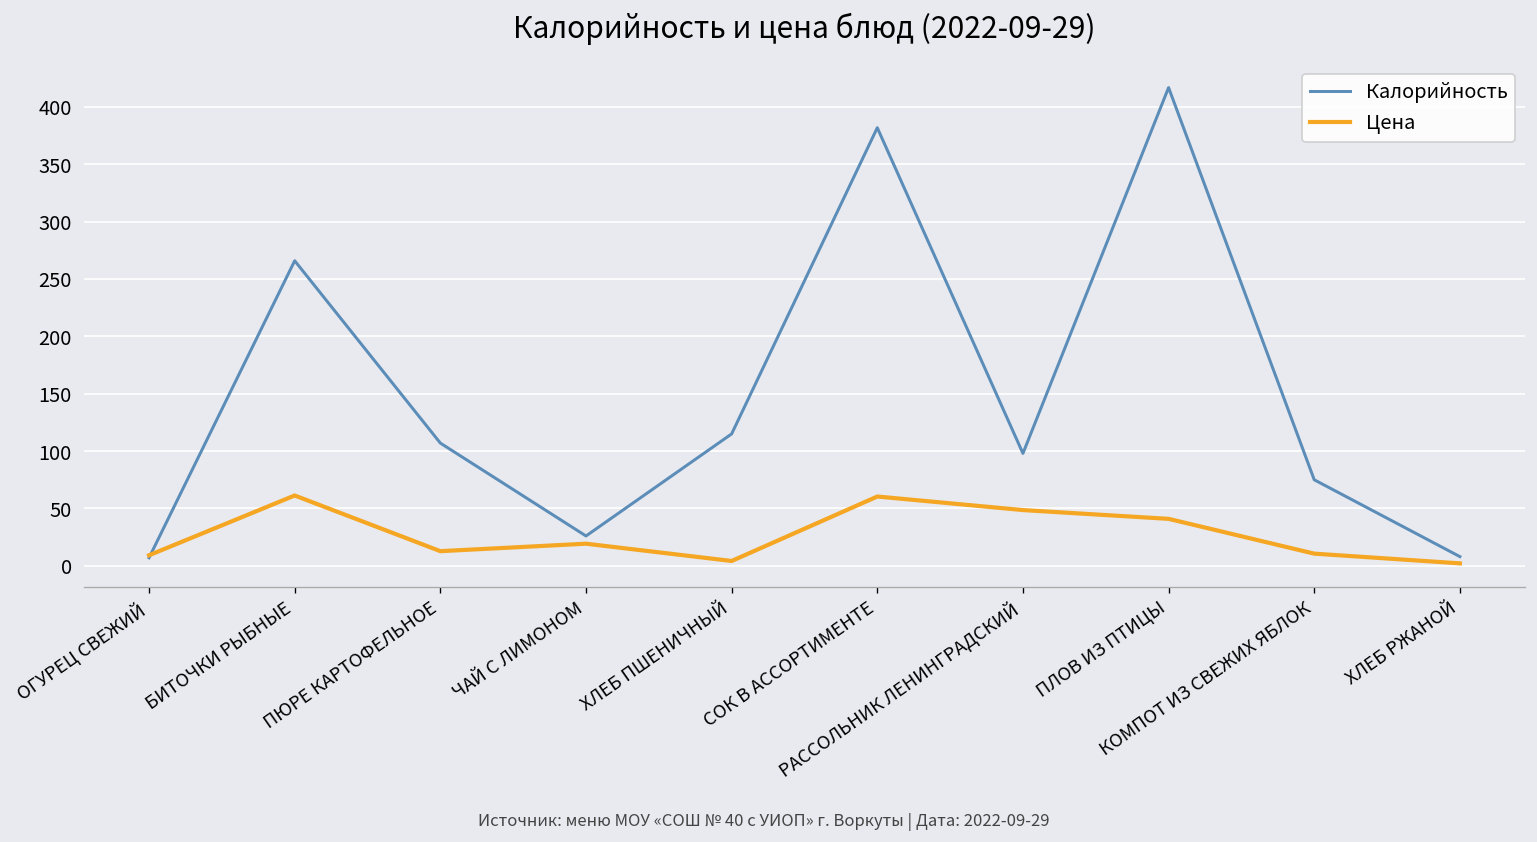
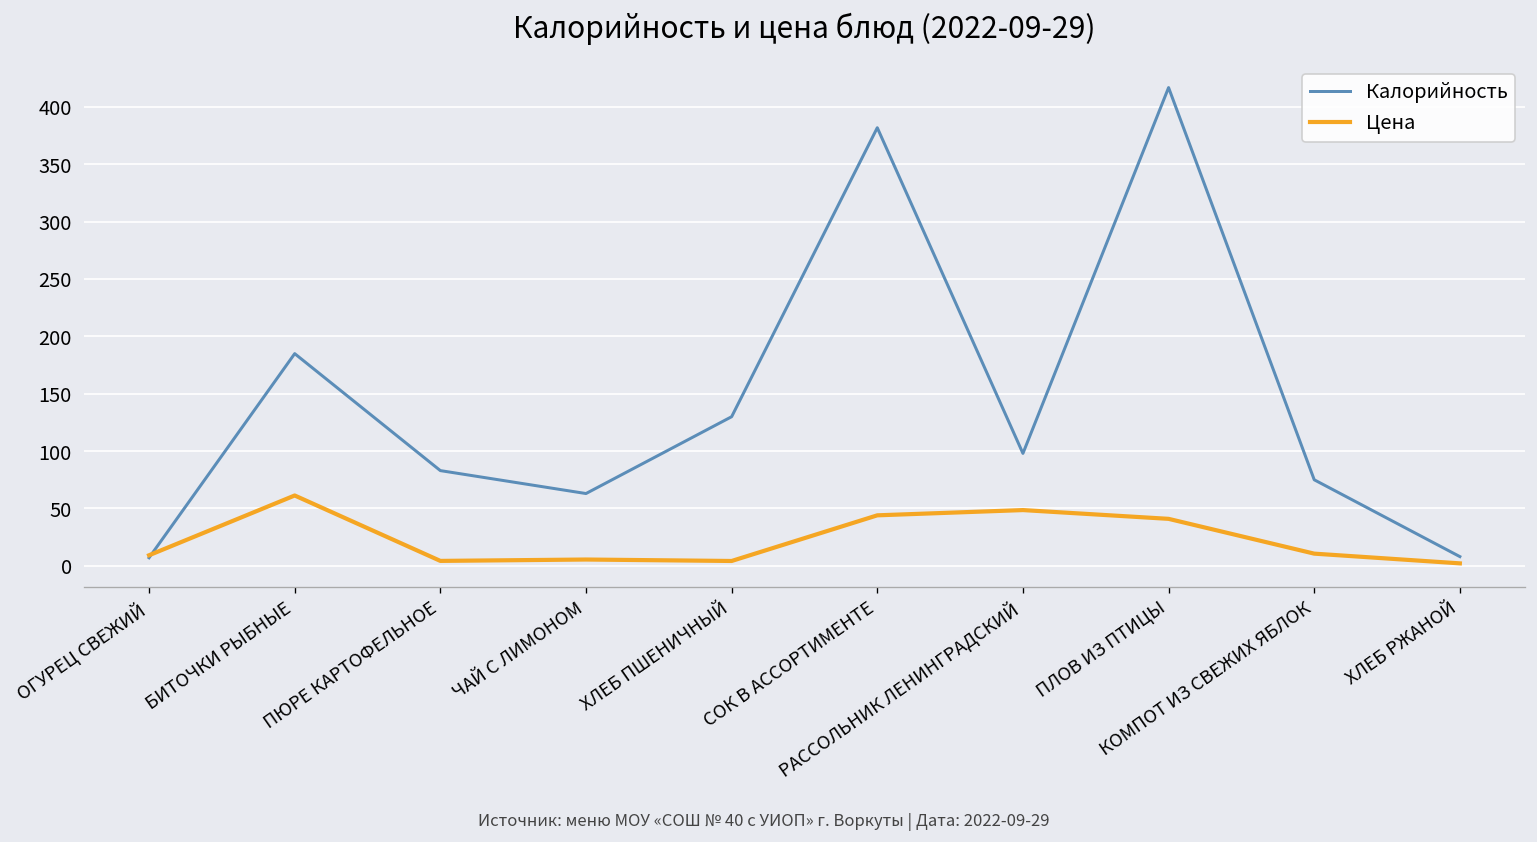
  {
    "Калорийность": {
-     "БИТОЧКИ РЫБНЫЕ": 270,
-     "ПЮРЕ КАРТОФЕЛЬНОЕ": 110,
-     "ЧАЙ С ЛИМОНОМ": 30,
-     "ХЛЕБ ПШЕНИЧНЫЙ": 120,
+     "БИТОЧКИ РЫБНЫЕ": 190,
+     "ПЮРЕ КАРТОФЕЛЬНОЕ": 80,
+     "ЧАЙ С ЛИМОНОМ": 60,
+     "ХЛЕБ ПШЕНИЧНЫЙ": 130,
      "СОК В АССОРТИМЕНТЕ": 380,
      "РАССОЛЬНИК ЛЕНИНГРАДСКИЙ": 100,
      "ПЛОВ ИЗ ПТИЦЫ": 420,
      "КОМПОТ ИЗ СВЕЖИХ ЯБЛОК": 80,
      "ХЛЕБ РЖАНОЙ": 10
    },
    "Цена": {
      "БИТОЧКИ РЫБНЫЕ": 60,
-     "ПЮРЕ КАРТОФЕЛЬНОЕ": 10,
-     "ЧАЙ С ЛИМОНОМ": 20,
+     "ПЮРЕ КАРТОФЕЛЬНОЕ": 0,
+     "ЧАЙ С ЛИМОНОМ": 10,
      "ХЛЕБ ПШЕНИЧНЫЙ": 0,
-     "СОК В АССОРТИМЕНТЕ": 60,
+     "СОК В АССОРТИМЕНТЕ": 40,
      "РАССОЛЬНИК ЛЕНИНГРАДСКИЙ": 50,
      "ПЛОВ ИЗ ПТИЦЫ": 40,
      "КОМПОТ ИЗ СВЕЖИХ ЯБЛОК": 10,
      "ХЛЕБ РЖАНОЙ": 0
    }
  }
